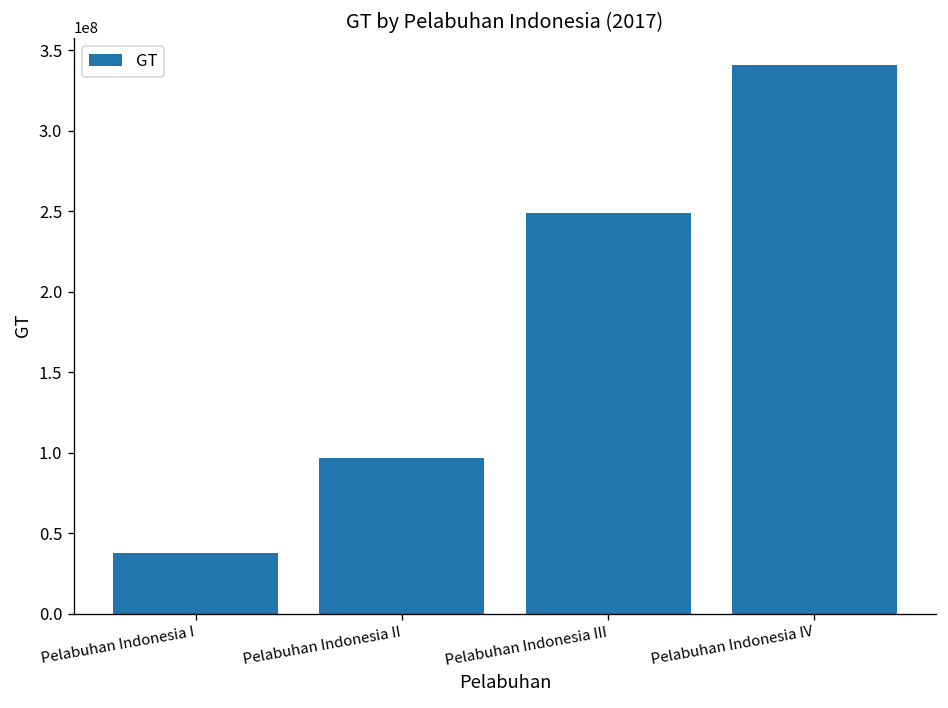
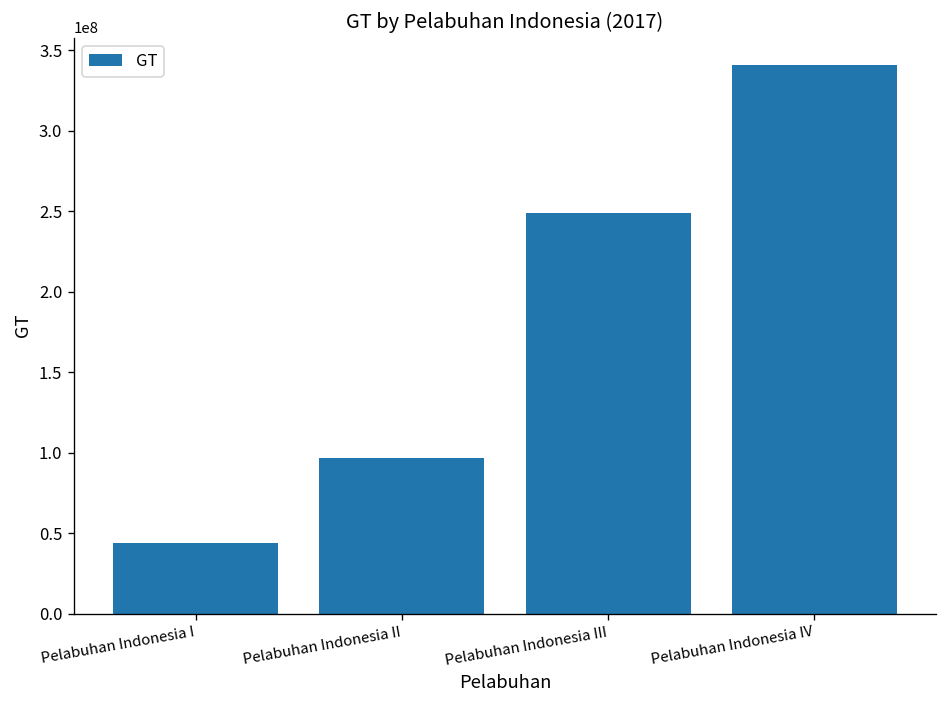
  {
-   "Pelabuhan Indonesia I": 38000000,
+   "Pelabuhan Indonesia I": 44000000,
    "Pelabuhan Indonesia II": 97000000,
    "Pelabuhan Indonesia III": 249000000,
    "Pelabuhan Indonesia IV": 341000000
  }
